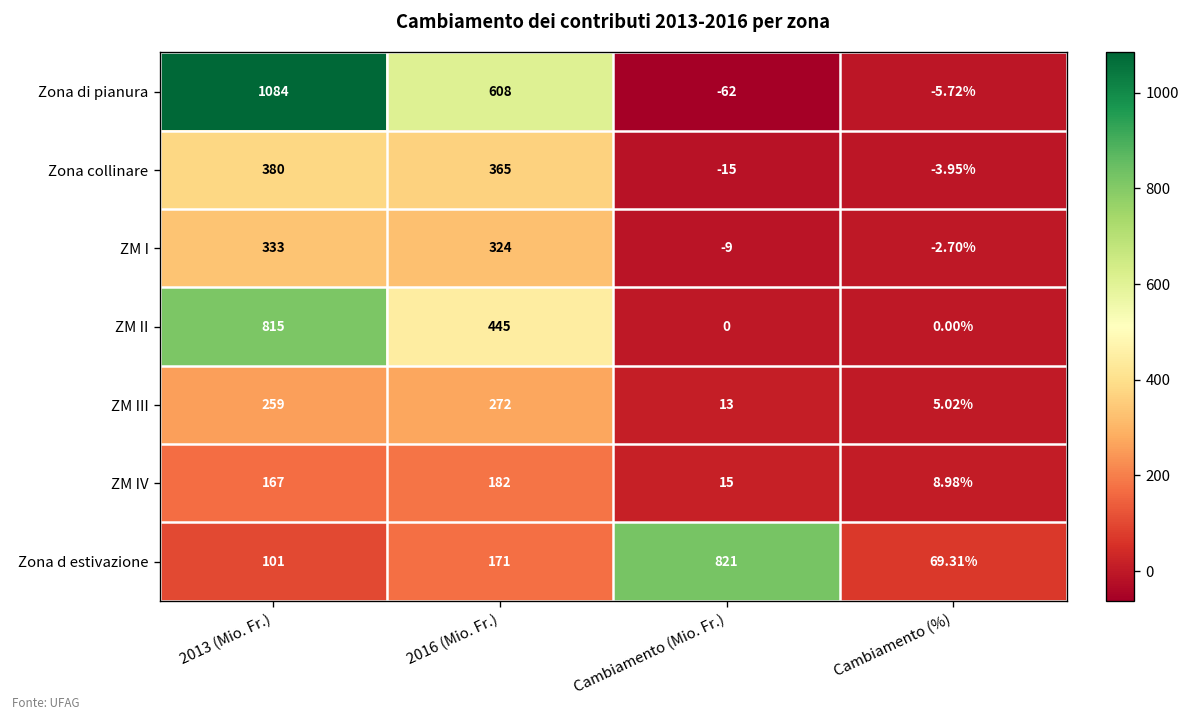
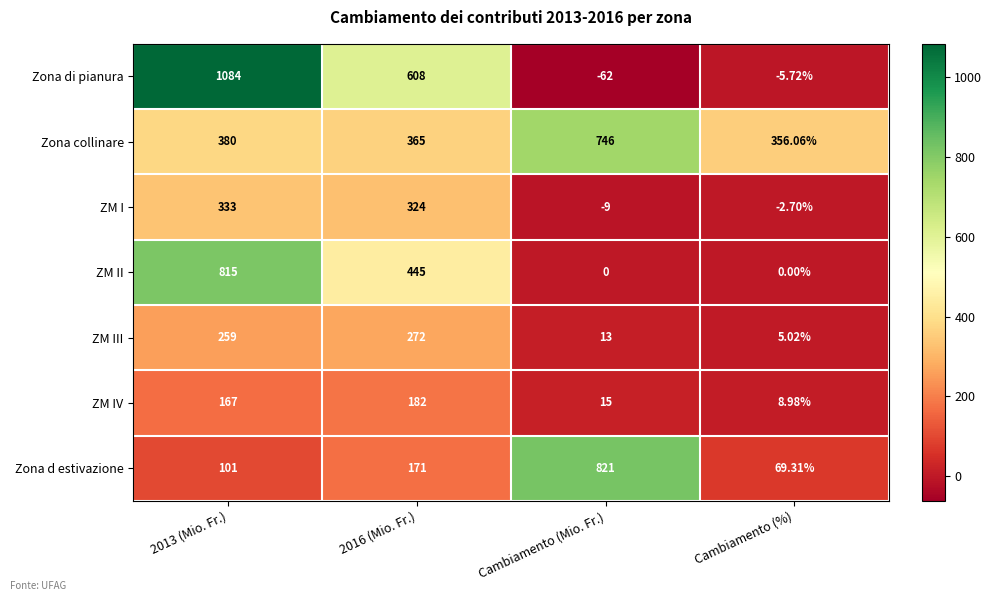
  {
    "Zona di pianura": {
      "2013 (Mio. Fr.)": "1084",
      "2016 (Mio. Fr.)": "608",
      "Cambiamento (Mio. Fr.)": "-62",
      "Cambiamento (%)": "-5.72%"
    },
    "Zona collinare": {
      "2013 (Mio. Fr.)": "380",
      "2016 (Mio. Fr.)": "365",
-     "Cambiamento (Mio. Fr.)": "-15",
-     "Cambiamento (%)": "-3.95%"
+     "Cambiamento (Mio. Fr.)": "746",
+     "Cambiamento (%)": "356.06%"
    },
    "ZM I": {
      "2013 (Mio. Fr.)": "333",
      "2016 (Mio. Fr.)": "324",
      "Cambiamento (Mio. Fr.)": "-9",
      "Cambiamento (%)": "-2.70%"
    },
    "ZM II": {
      "2013 (Mio. Fr.)": "815",
      "2016 (Mio. Fr.)": "445",
      "Cambiamento (Mio. Fr.)": "0",
      "Cambiamento (%)": "0.00%"
    },
    "ZM III": {
      "2013 (Mio. Fr.)": "259",
      "2016 (Mio. Fr.)": "272",
      "Cambiamento (Mio. Fr.)": "13",
      "Cambiamento (%)": "5.02%"
    },
    "ZM IV": {
      "2013 (Mio. Fr.)": "167",
      "2016 (Mio. Fr.)": "182",
      "Cambiamento (Mio. Fr.)": "15",
      "Cambiamento (%)": "8.98%"
    },
    "Zona d estivazione": {
      "2013 (Mio. Fr.)": "101",
      "2016 (Mio. Fr.)": "171",
      "Cambiamento (Mio. Fr.)": "821",
      "Cambiamento (%)": "69.31%"
    }
  }
